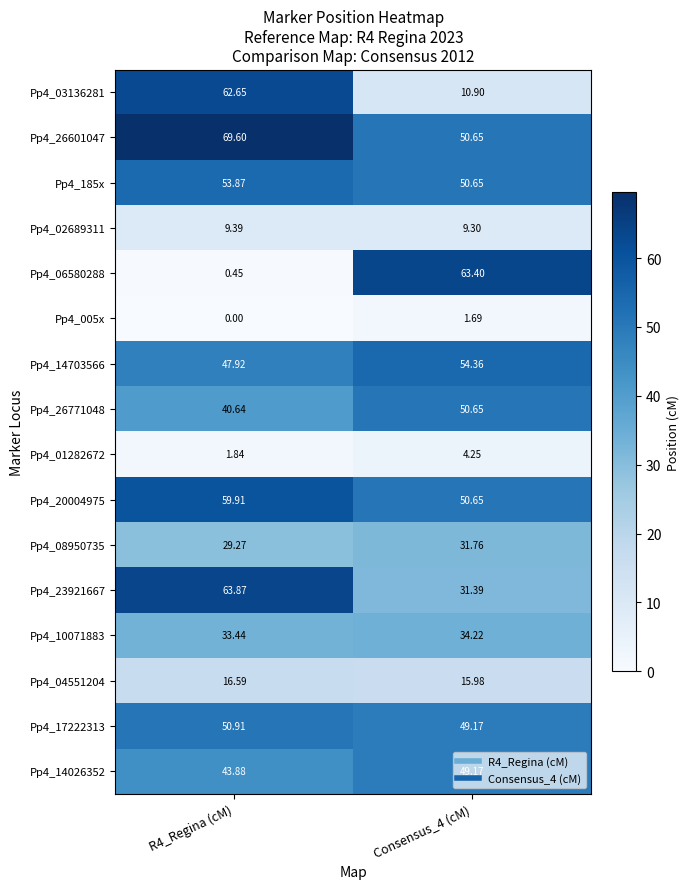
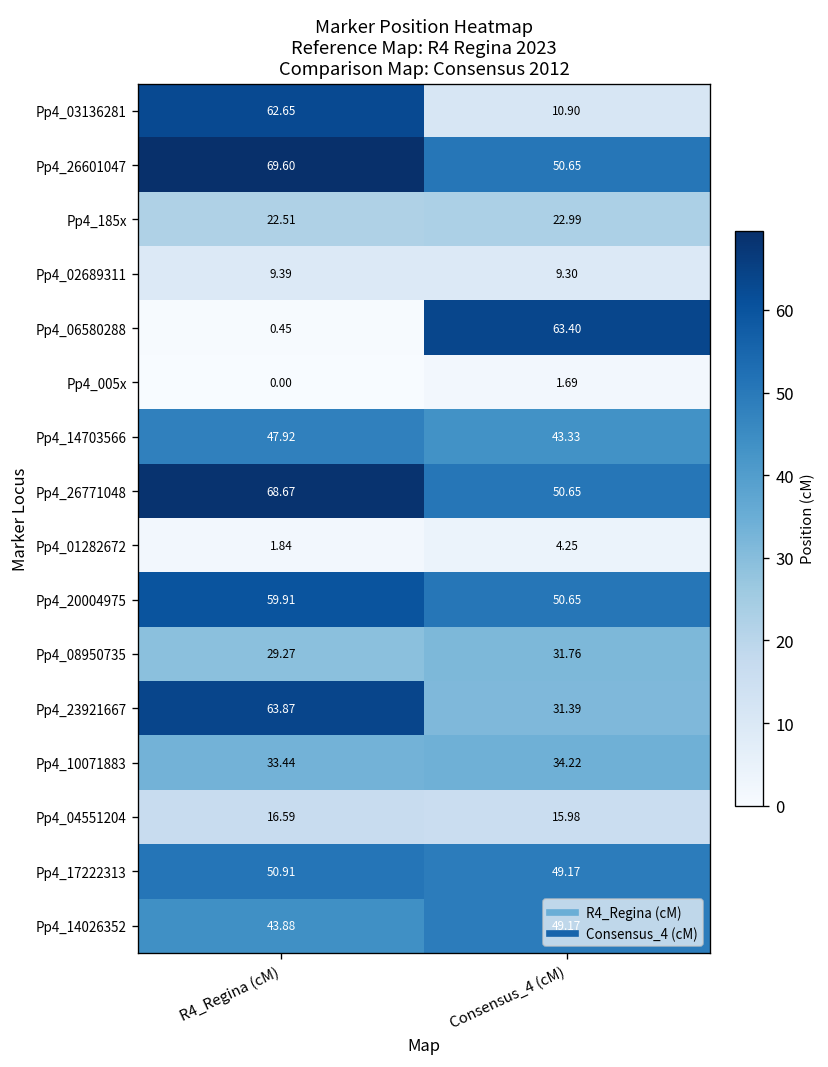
  {
    "Pp4_03136281": {
      "R4_Regina (cM)": 62.65,
      "Consensus_4 (cM)": 10.90
    },
    "Pp4_26601047": {
      "R4_Regina (cM)": 69.60,
      "Consensus_4 (cM)": 50.65
    },
    "Pp4_185x": {
-     "R4_Regina (cM)": 53.87,
-     "Consensus_4 (cM)": 50.65
+     "R4_Regina (cM)": 22.51,
+     "Consensus_4 (cM)": 22.99
    },
    "Pp4_02689311": {
      "R4_Regina (cM)": 9.39,
      "Consensus_4 (cM)": 9.30
    },
    "Pp4_06580288": {
      "R4_Regina (cM)": 0.45,
      "Consensus_4 (cM)": 63.40
    },
    "Pp4_005x": {
      "R4_Regina (cM)": 0.00,
      "Consensus_4 (cM)": 1.69
    },
    "Pp4_14703566": {
      "R4_Regina (cM)": 47.92,
-     "Consensus_4 (cM)": 54.36
+     "Consensus_4 (cM)": 43.33
    },
    "Pp4_26771048": {
-     "R4_Regina (cM)": 40.64,
+     "R4_Regina (cM)": 68.67,
      "Consensus_4 (cM)": 50.65
    },
    "Pp4_01282672": {
      "R4_Regina (cM)": 1.84,
      "Consensus_4 (cM)": 4.25
    },
    "Pp4_20004975": {
      "R4_Regina (cM)": 59.91,
      "Consensus_4 (cM)": 50.65
    },
    "Pp4_08950735": {
      "R4_Regina (cM)": 29.27,
      "Consensus_4 (cM)": 31.76
    },
    "Pp4_23921667": {
      "R4_Regina (cM)": 63.87,
      "Consensus_4 (cM)": 31.39
    },
    "Pp4_10071883": {
      "R4_Regina (cM)": 33.44,
      "Consensus_4 (cM)": 34.22
    },
    "Pp4_04551204": {
      "R4_Regina (cM)": 16.59,
      "Consensus_4 (cM)": 15.98
    },
    "Pp4_17222313": {
      "R4_Regina (cM)": 50.91,
      "Consensus_4 (cM)": 49.17
    },
    "Pp4_14026352": {
      "R4_Regina (cM)": 43.88
    }
  }
